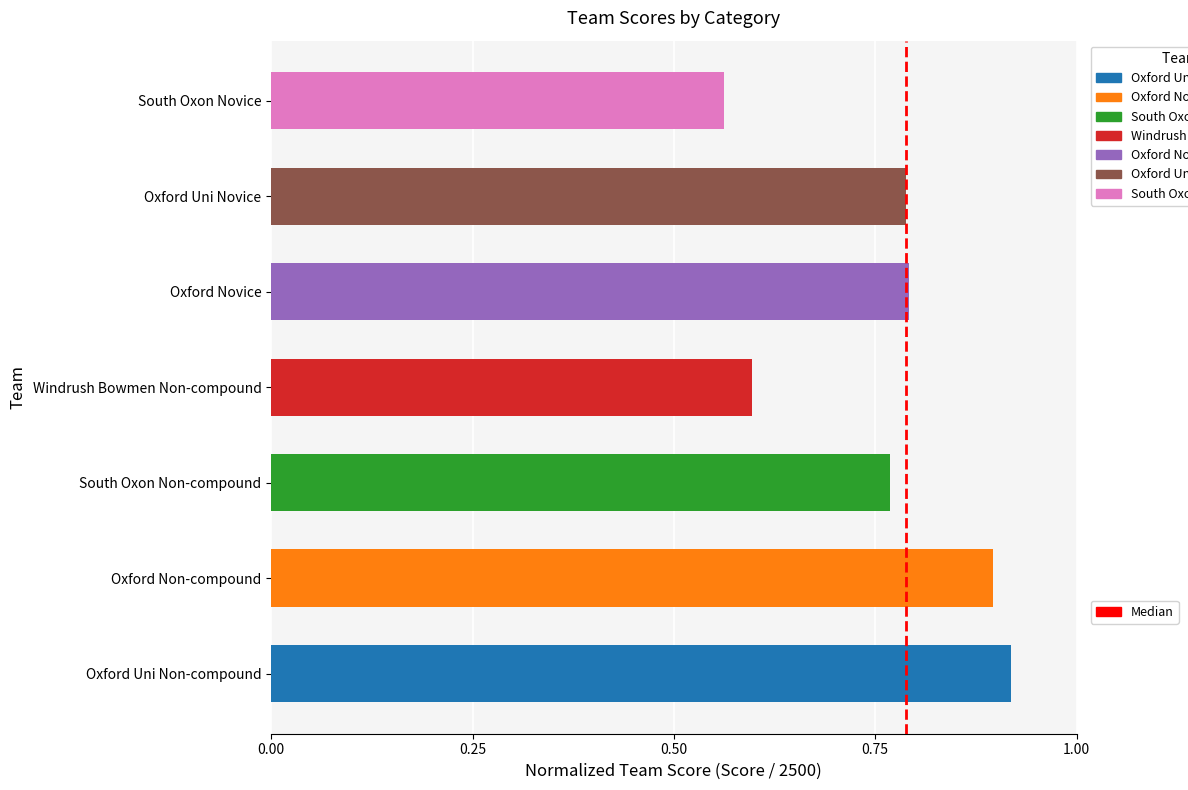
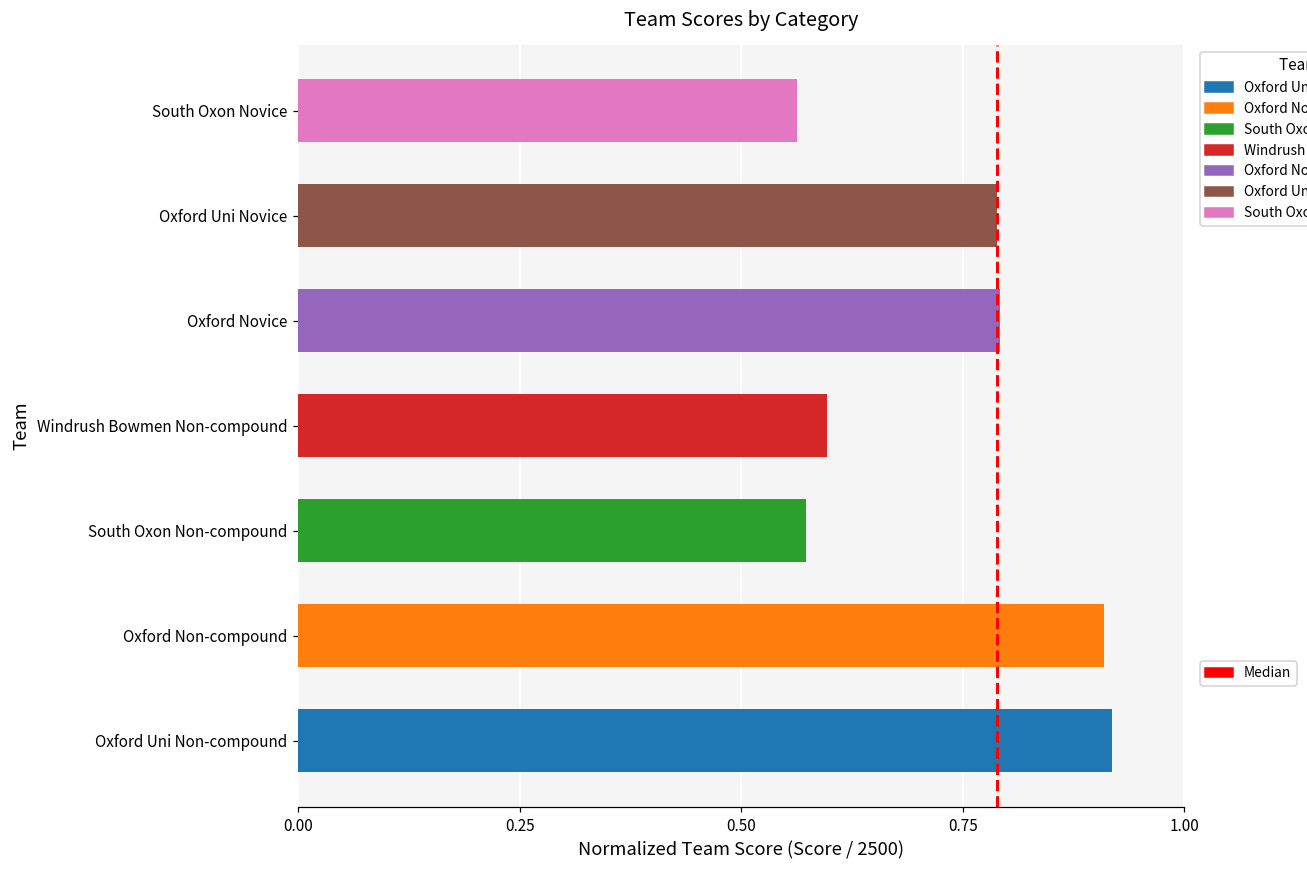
  {
    "South Oxon Novice": 0.56,
    "Oxford Uni Novice": 0.79,
    "Oxford Novice": 0.79,
    "Windrush Bowmen Non-compound": 0.60,
-   "South Oxon Non-compound": 0.77,
-   "Oxford Non-compound": 0.90,
+   "South Oxon Non-compound": 0.57,
+   "Oxford Non-compound": 0.91,
    "Oxford Uni Non-compound": 0.92
  }
